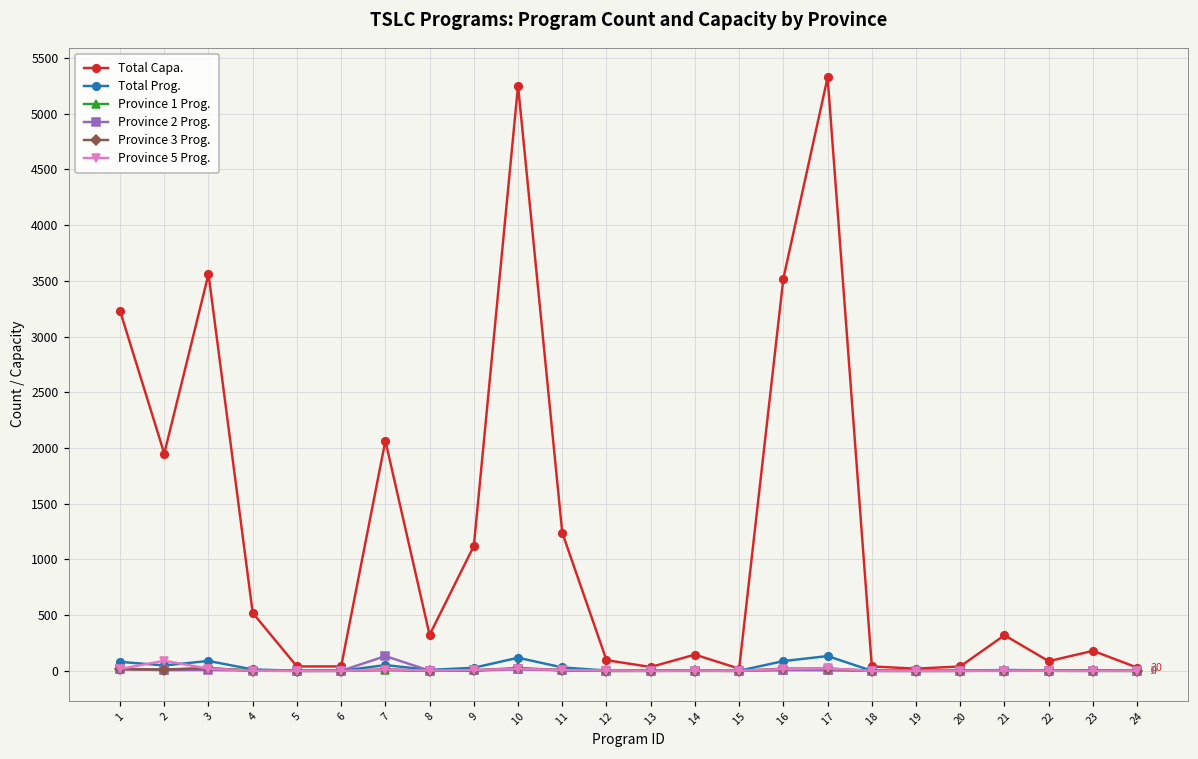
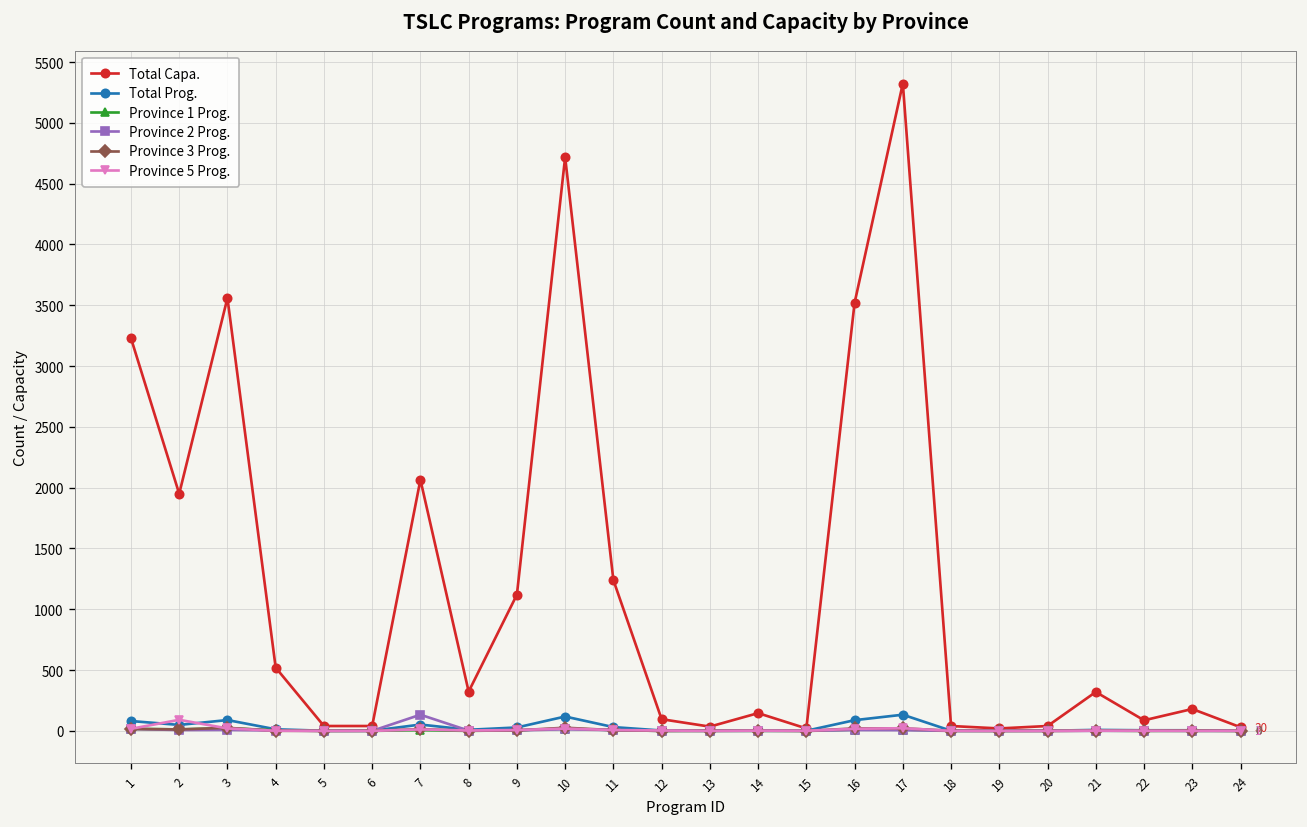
  {
    "Total Capa.": {
      "1": 3230,
      "2": 1950,
      "3": 3560,
      "4": 520,
      "5": 40,
      "6": 40,
      "7": 2070,
      "8": 320,
      "9": 1120,
-     "10": 5250,
+     "10": 4720,
      "11": 1240,
      "12": 100,
      "13": 40,
      "14": 150,
      "16": 3520,
      "17": 5320,
      "18": 40,
      "20": 40,
      "21": 320,
      "22": 90,
      "23": 180
    },
    "Total Prog.": {
      "1": 80,
      "2": 50,
      "3": 90,
      "7": 50,
      "10": 120,
      "16": 90,
      "17": 130
    },
    "Province 2 Prog.": {
      "7": 130
    },
    "Province 5 Prog.": {
      "2": 90
    }
  }
